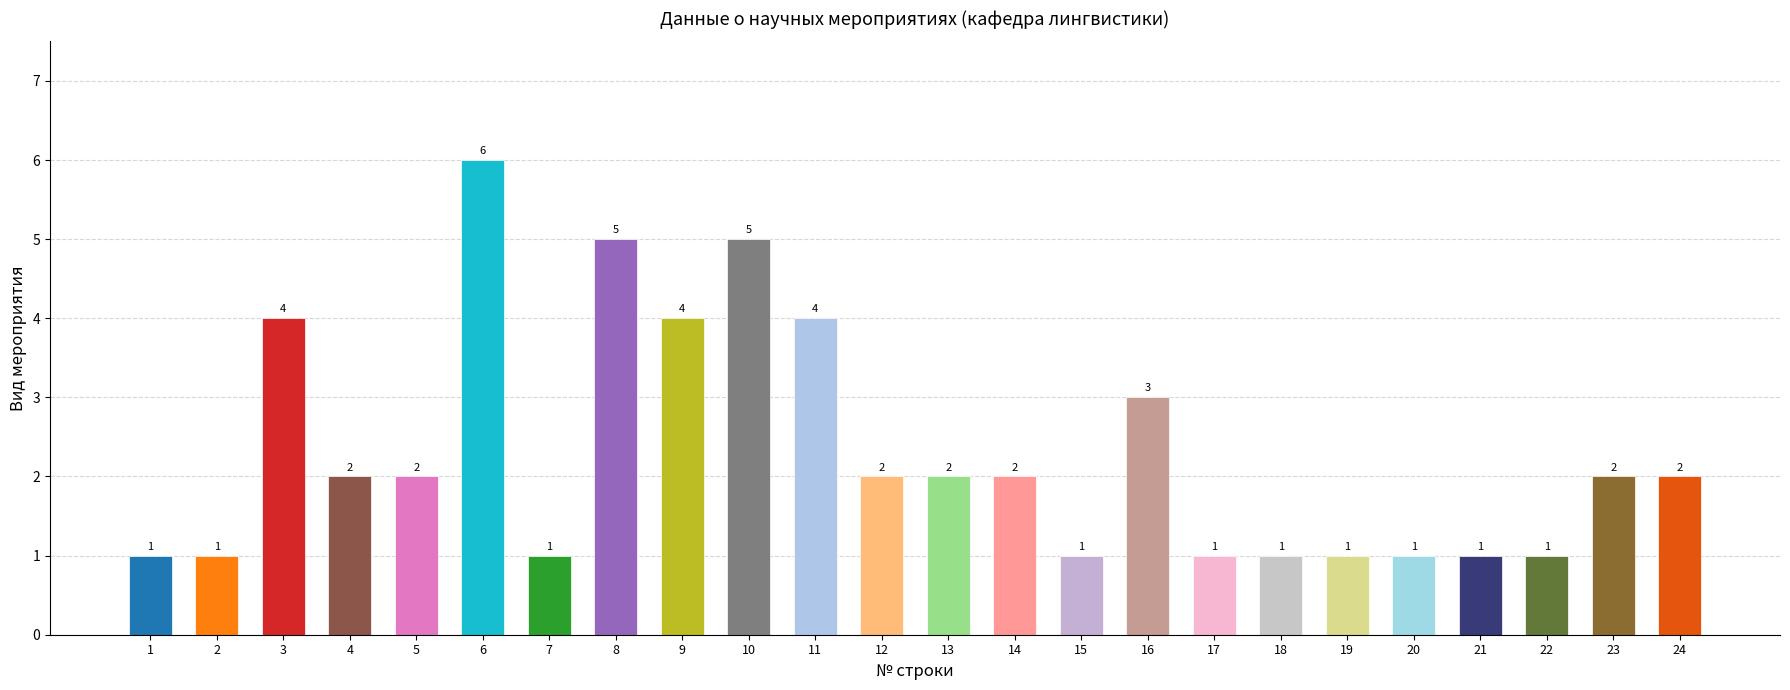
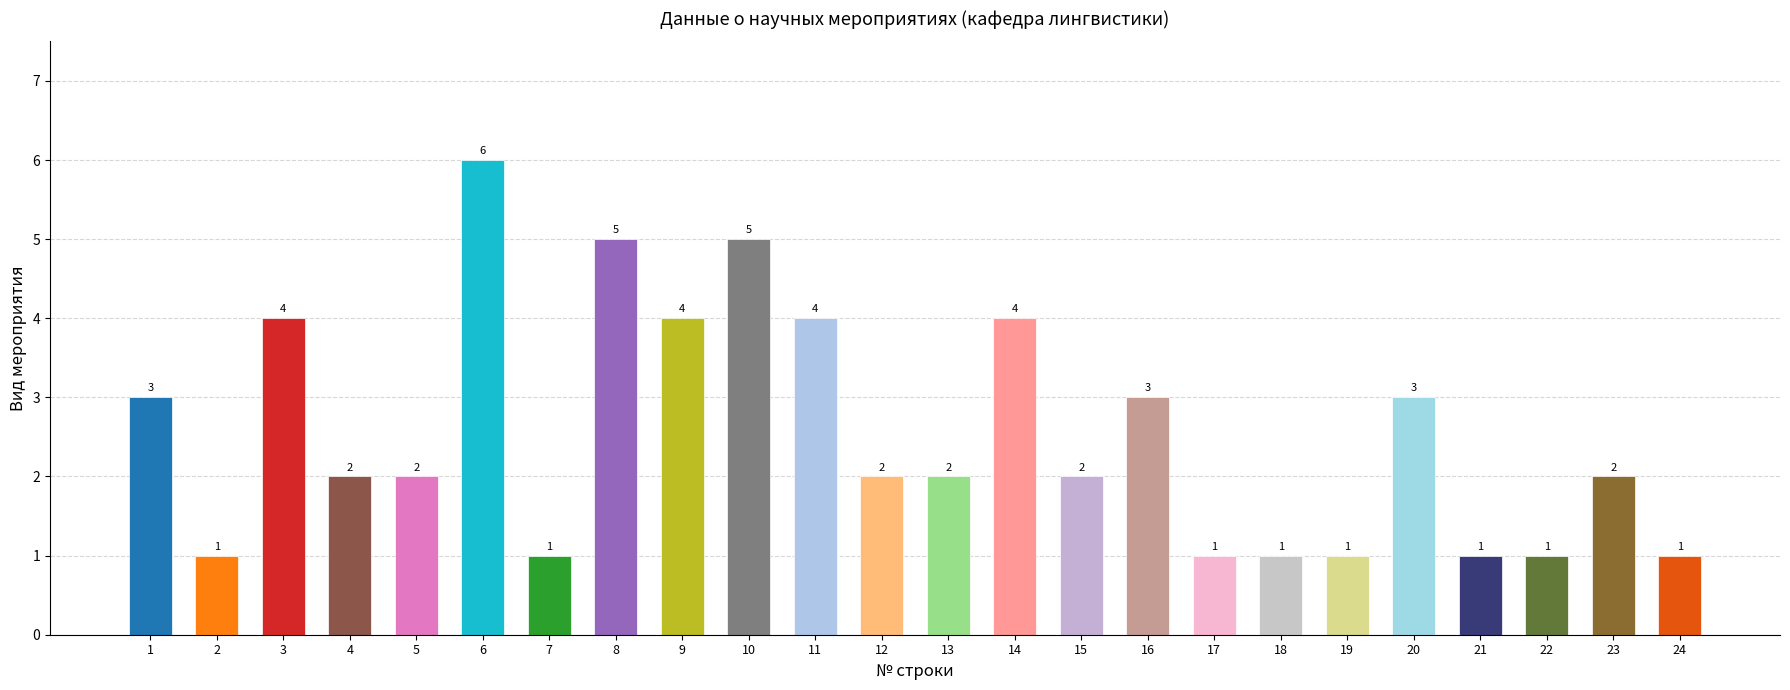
  {
-   "1": 1,
+   "1": 3,
    "2": 1,
    "3": 4,
    "4": 2,
    "5": 2,
    "6": 6,
    "7": 1,
    "8": 5,
    "9": 4,
    "10": 5,
    "11": 4,
    "12": 2,
    "13": 2,
-   "14": 2,
-   "15": 1,
+   "14": 4,
+   "15": 2,
    "16": 3,
    "17": 1,
    "18": 1,
    "19": 1,
-   "20": 1,
+   "20": 3,
    "21": 1,
    "22": 1,
    "23": 2,
-   "24": 2
+   "24": 1
  }
